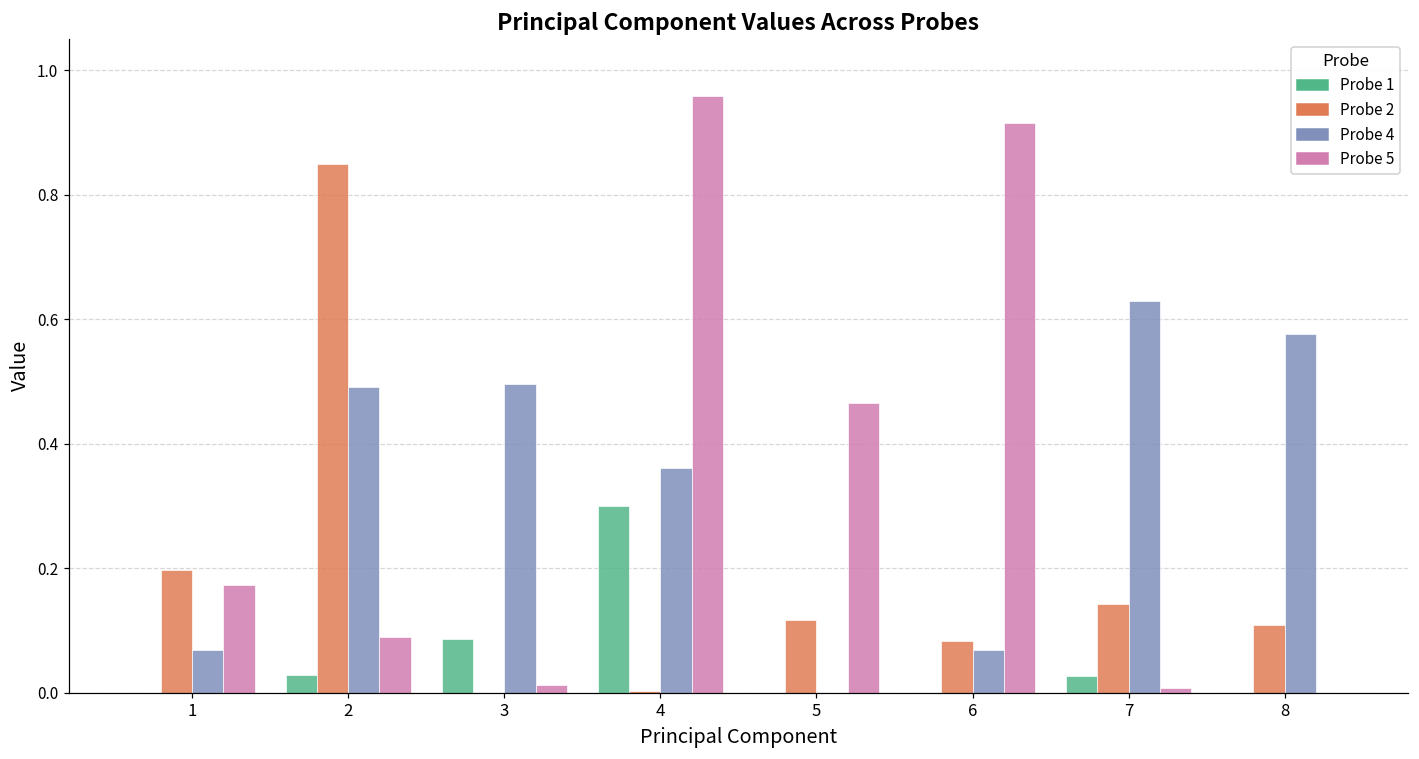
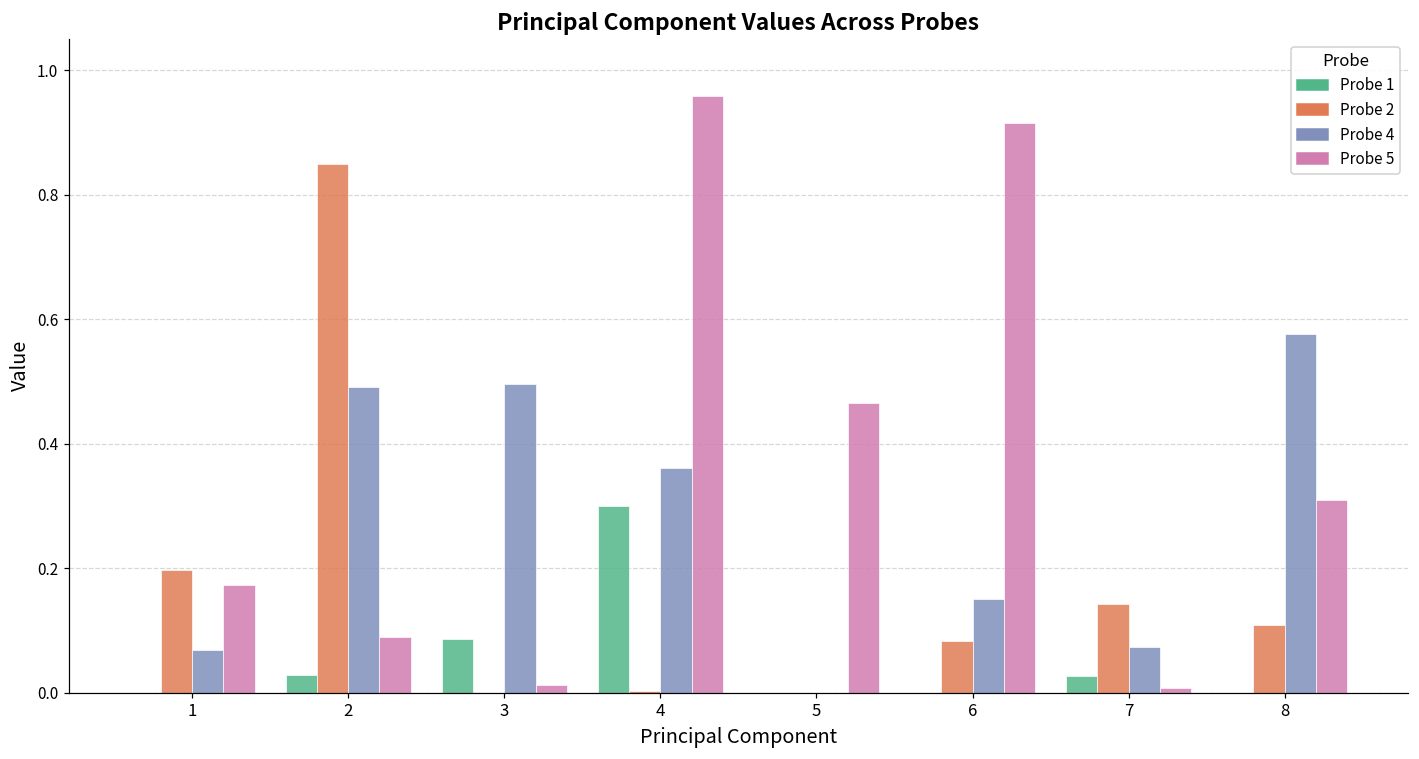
  {
    "Probe 1": {
      "2": 0.03,
      "3": 0.09,
      "4": 0.30,
      "7": 0.03
    },
    "Probe 2": {
      "1": 0.20,
      "2": 0.85,
-     "5": 0.12,
+     "5": 0.00,
      "6": 0.08,
      "7": 0.14,
      "8": 0.11
    },
    "Probe 4": {
      "1": 0.07,
      "2": 0.49,
      "3": 0.50,
      "4": 0.36,
-     "6": 0.07,
-     "7": 0.63,
+     "6": 0.15,
+     "7": 0.07,
      "8": 0.58
    },
    "Probe 5": {
      "1": 0.17,
      "2": 0.09,
      "3": 0.01,
      "4": 0.96,
      "5": 0.47,
      "6": 0.91,
      "7": 0.01,
-     "8": 0.00
+     "8": 0.31
    }
  }
